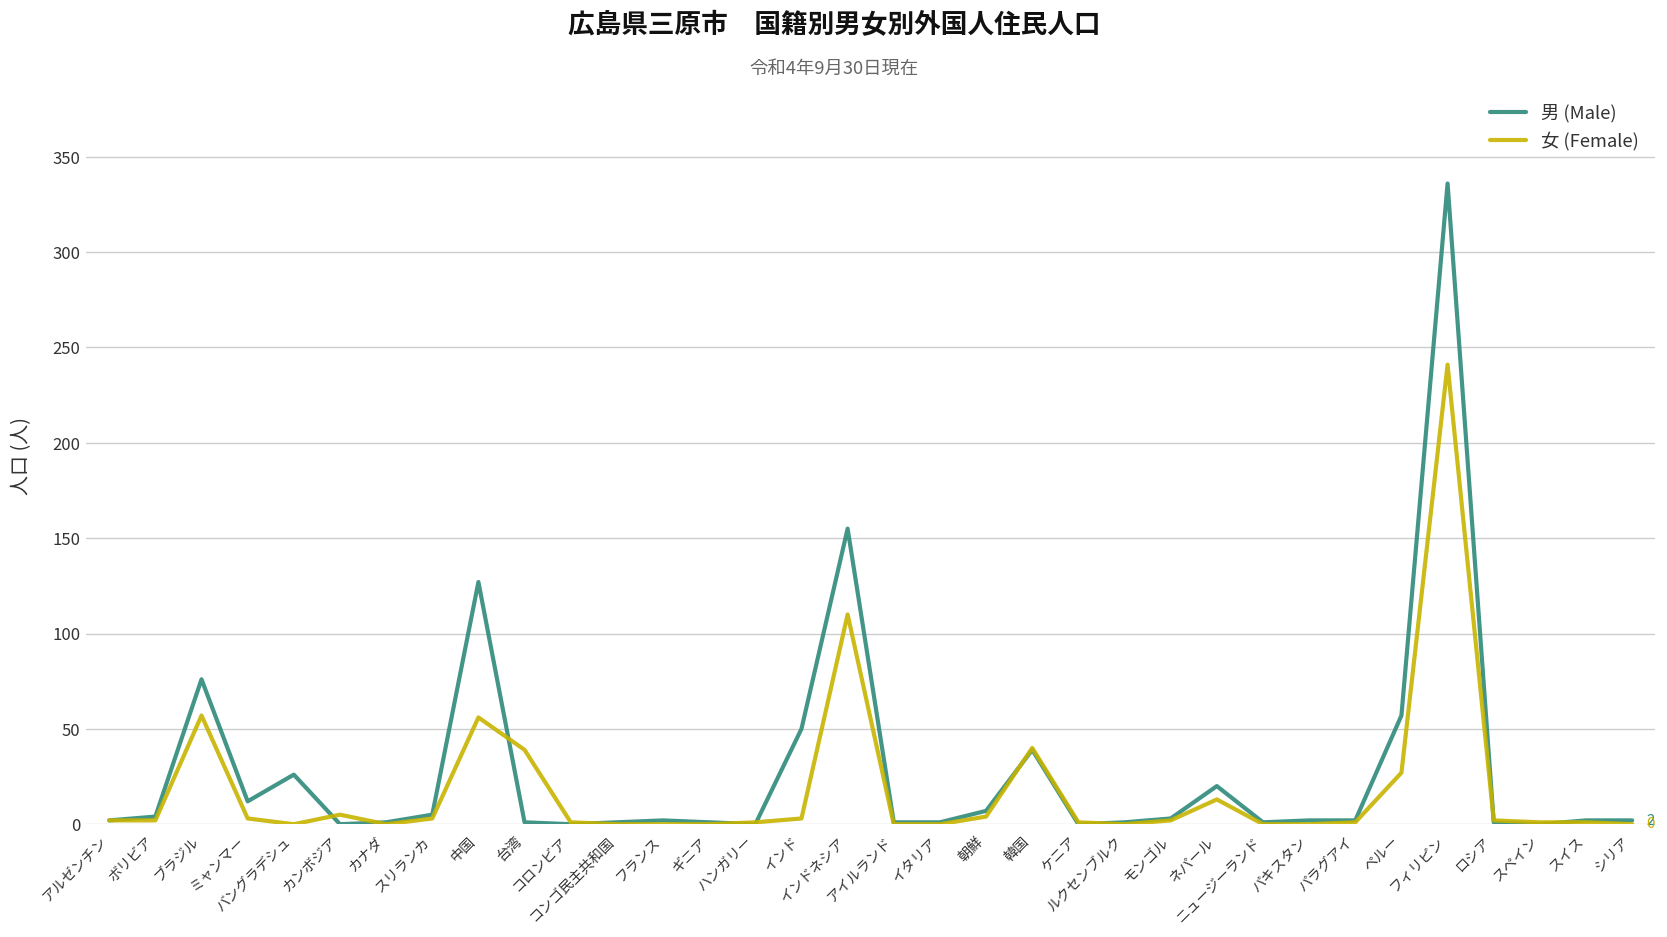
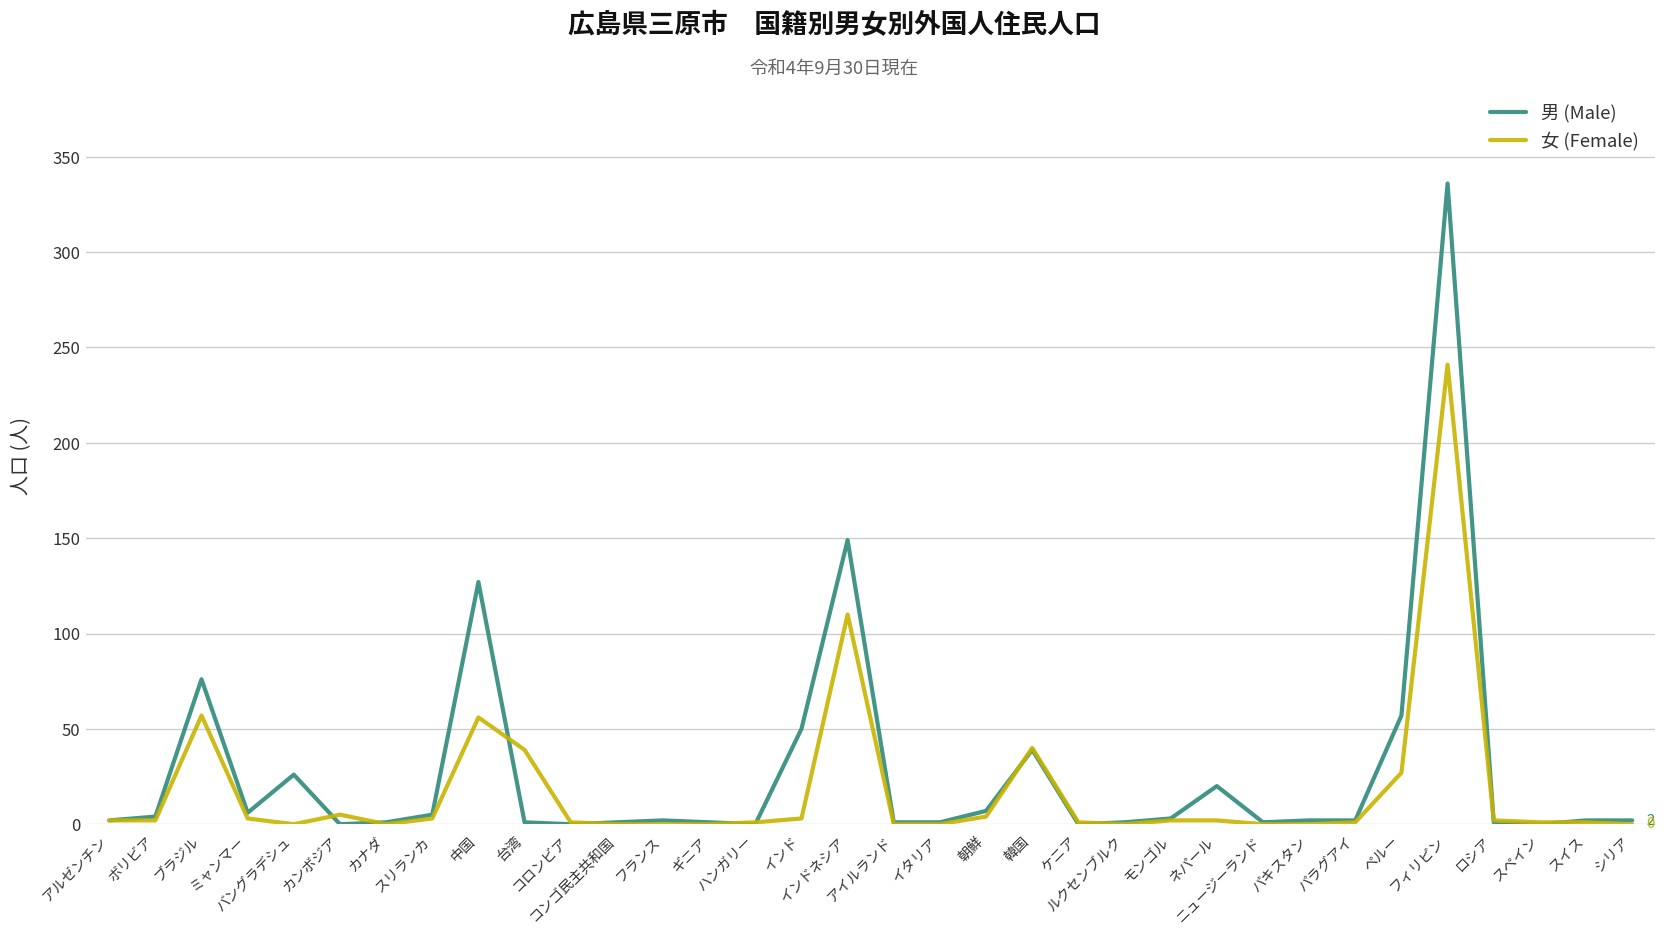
  {
    "男 (Male)": {
      "ボリビア": 4,
      "ブラジル": 76,
-     "ミャンマー": 12,
+     "ミャンマー": 6,
      "バングラデシュ": 26,
      "カンボジア": 0,
      "スリランカ": 5,
      "中国": 127,
      "台湾": 1,
      "フランス": 2,
      "インド": 50,
-     "インドネシア": 155,
+     "インドネシア": 149,
      "朝鮮": 7,
      "ネパール": 20,
      "パキスタン": 2,
      "ペルー": 57,
      "フィリピン": 336
    },
    "女 (Female)": {
      "ボリビア": 2,
      "ブラジル": 57,
      "ミャンマー": 3,
      "バングラデシュ": 0,
      "カンボジア": 5,
      "スリランカ": 3,
      "中国": 56,
      "台湾": 39,
      "フランス": 0,
      "インド": 3,
      "インドネシア": 110,
      "朝鮮": 4,
-     "ネパール": 13,
+     "ネパール": 2,
      "パキスタン": 0,
      "ペルー": 27,
      "フィリピン": 241
    }
  }
